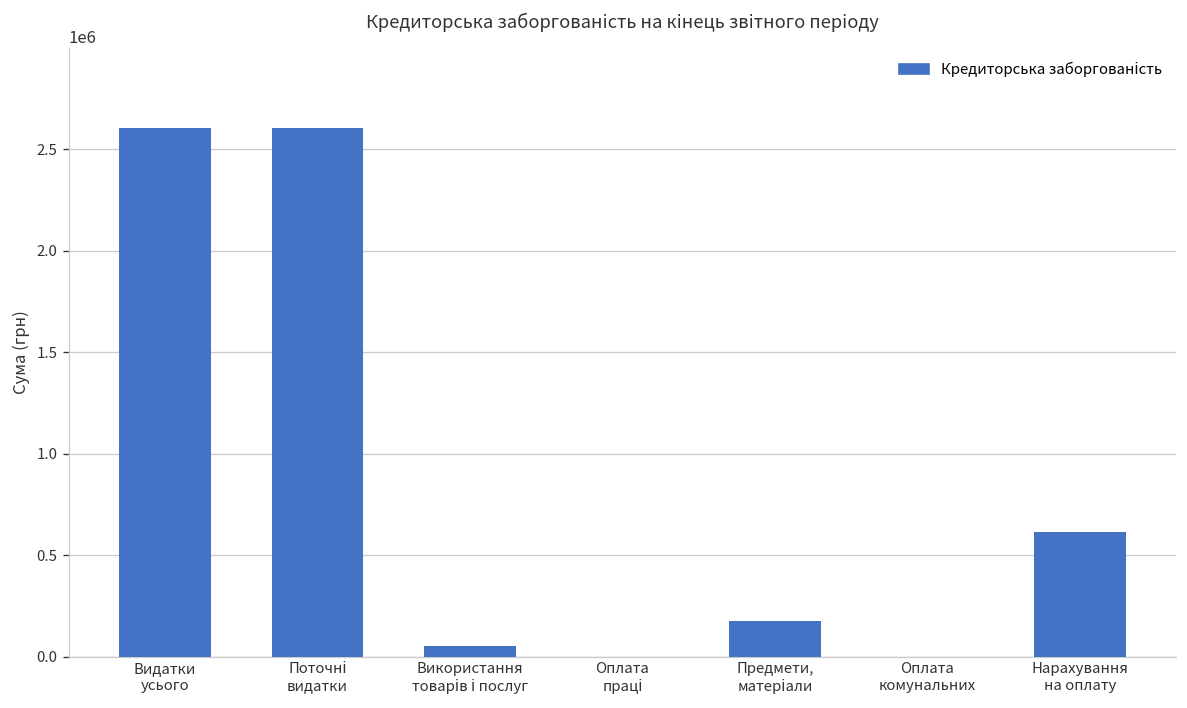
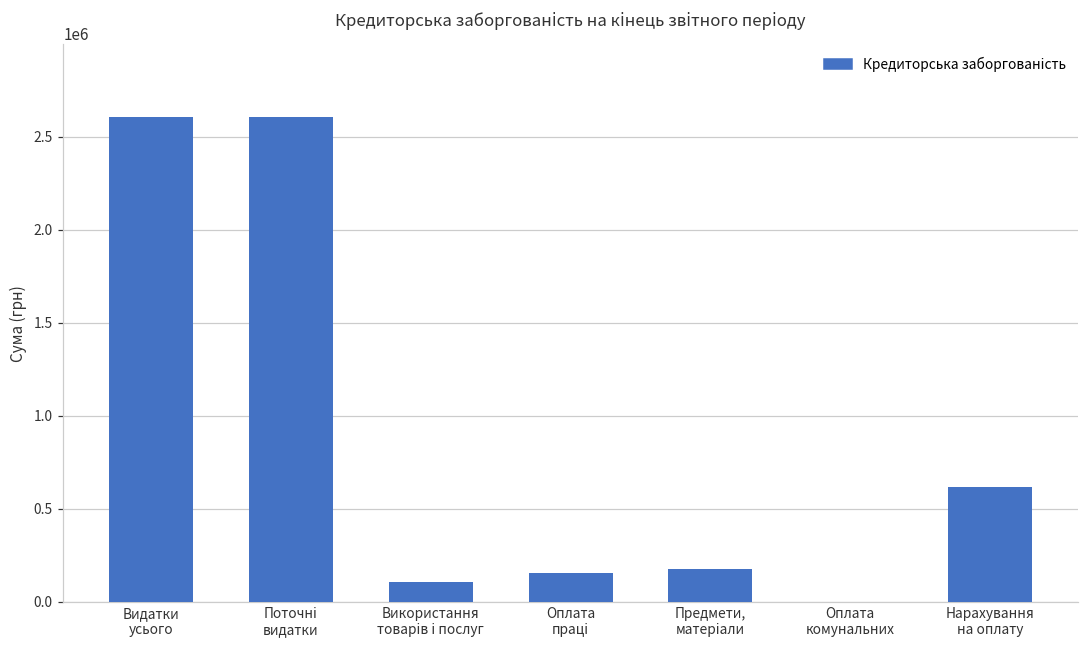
  {
    "Видатки усього": 2600000,
    "Поточні видатки": 2600000,
-   "Використання товарів і послуг": 50000,
-   "Оплата праці": 0,
+   "Використання товарів і послуг": 110000,
+   "Оплата праці": 160000,
    "Предмети, матеріали": 180000,
    "Оплата комунальних": 0,
    "Нарахування на оплату": 610000
  }
